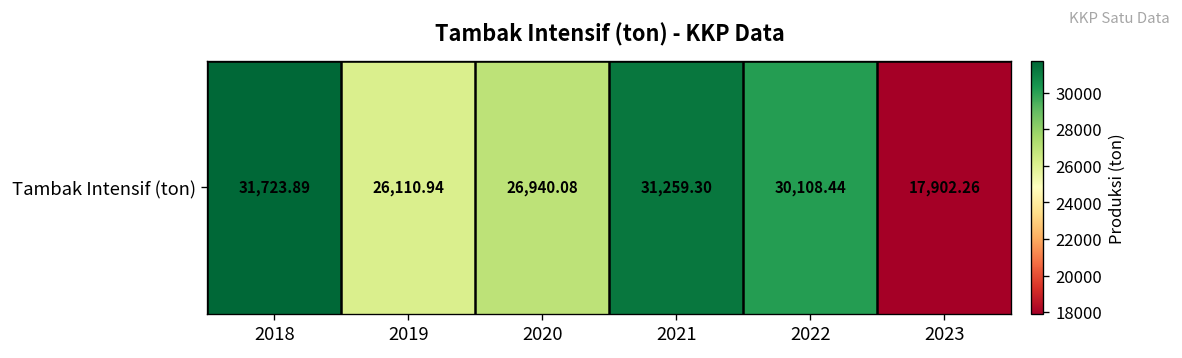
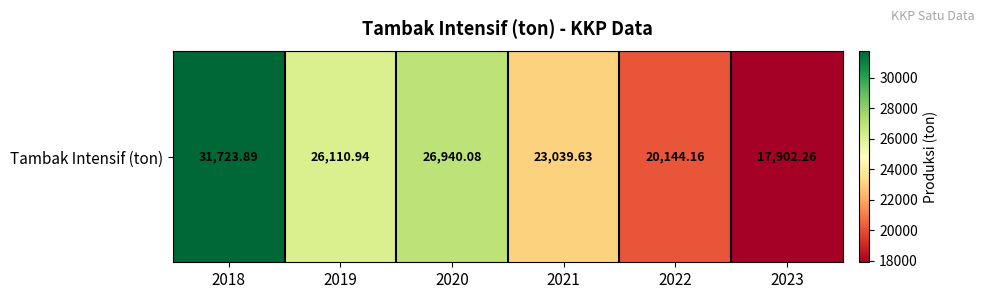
  {
    "Tambak Intensif (ton)": {
      "2018": "31,723.89",
      "2019": "26,110.94",
      "2020": "26,940.08",
-     "2021": "31,259.30",
-     "2022": "30,108.44",
+     "2021": "23,039.63",
+     "2022": "20,144.16",
      "2023": "17,902.26"
    }
  }
